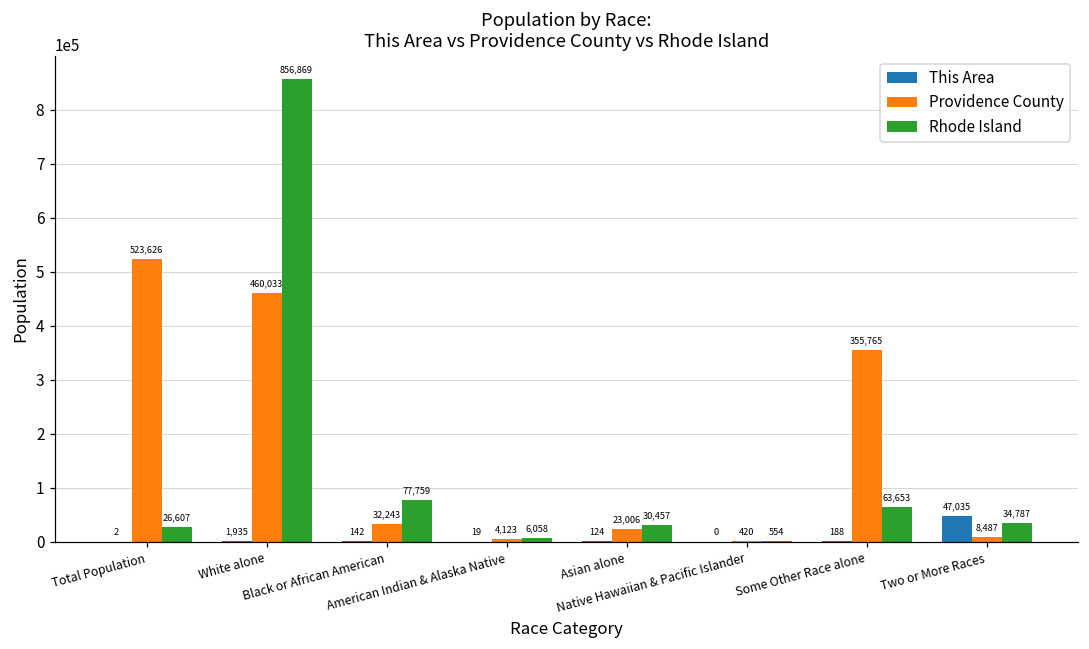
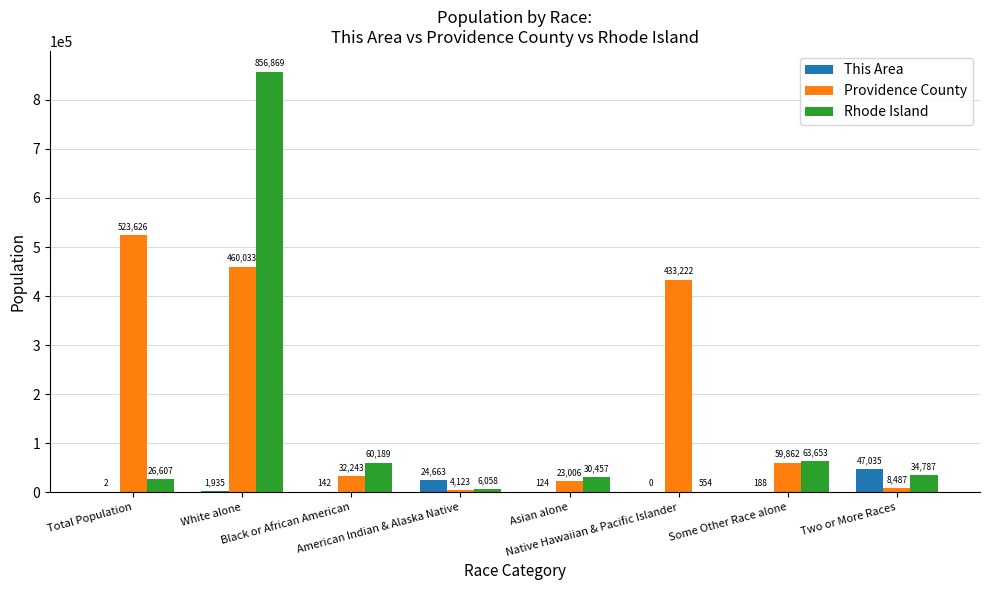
  {
    "This Area": {
      "Total Population": "2",
      "White alone": "1,935",
      "Black or African American": "142",
-     "American Indian & Alaska Native": "19",
+     "American Indian & Alaska Native": "24,663",
      "Asian alone": "124",
      "Native Hawaiian & Pacific Islander": "0",
      "Some Other Race alone": "188",
      "Two or More Races": "47,035"
    },
    "Providence County": {
      "Total Population": "523,626",
      "White alone": "460,033",
      "Black or African American": "32,243",
      "American Indian & Alaska Native": "4,123",
      "Asian alone": "23,006",
-     "Native Hawaiian & Pacific Islander": "420",
-     "Some Other Race alone": "355,765",
+     "Native Hawaiian & Pacific Islander": "433,222",
+     "Some Other Race alone": "59,862",
      "Two or More Races": "8,487"
    },
    "Rhode Island": {
      "Total Population": "26,607",
      "White alone": "856,869",
-     "Black or African American": "77,759",
+     "Black or African American": "60,189",
      "American Indian & Alaska Native": "6,058",
      "Asian alone": "30,457",
      "Native Hawaiian & Pacific Islander": "554",
      "Some Other Race alone": "63,653",
      "Two or More Races": "34,787"
    }
  }
